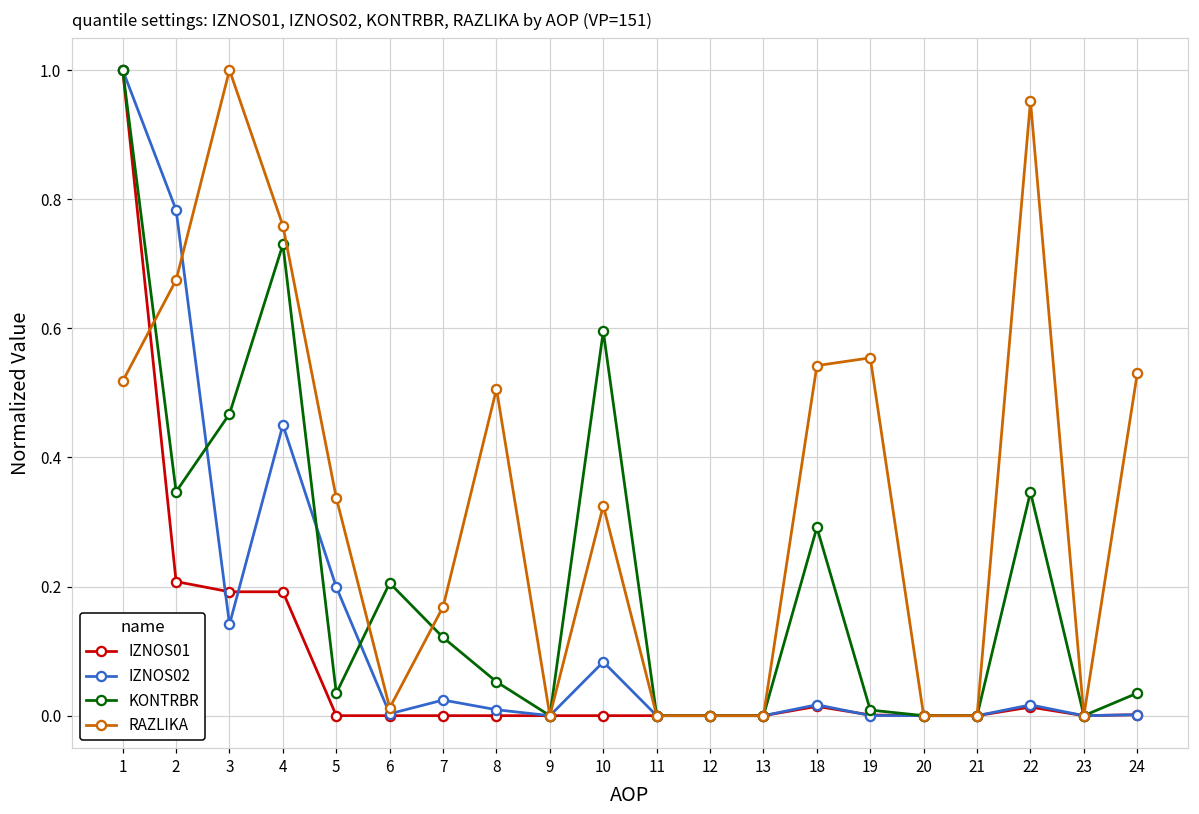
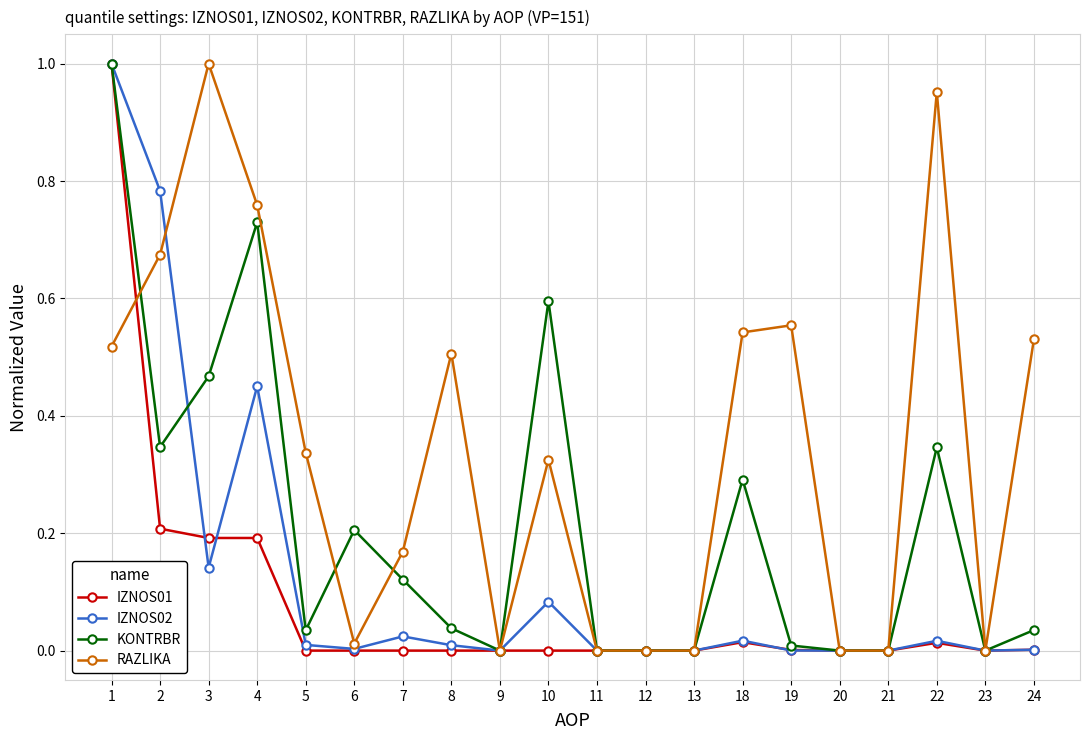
  {
    "IZNOS01": {
      "2": 0.21,
      "3": 0.19,
      "4": 0.19,
      "5": 0.00,
      "7": 0.00,
      "8": 0.00,
      "10": 0.00
    },
    "IZNOS02": {
      "2": 0.78,
      "3": 0.14,
      "4": 0.45,
-     "5": 0.20,
+     "5": 0.01,
      "7": 0.02,
      "8": 0.01,
      "10": 0.08
    },
    "KONTRBR": {
      "2": 0.35,
      "3": 0.47,
      "4": 0.73,
      "5": 0.03,
      "6": 0.21,
      "7": 0.12,
-     "8": 0.05,
+     "8": 0.04,
      "10": 0.60,
      "18": 0.29,
      "19": 0.01,
      "22": 0.35,
      "24": 0.03
    },
    "RAZLIKA": {
      "1": 0.52,
      "2": 0.67,
      "3": 1.00,
      "4": 0.76,
      "5": 0.34,
      "6": 0.01,
      "7": 0.17,
      "8": 0.51,
      "10": 0.33,
      "18": 0.54,
      "19": 0.55,
      "22": 0.95,
      "24": 0.53
    }
  }
